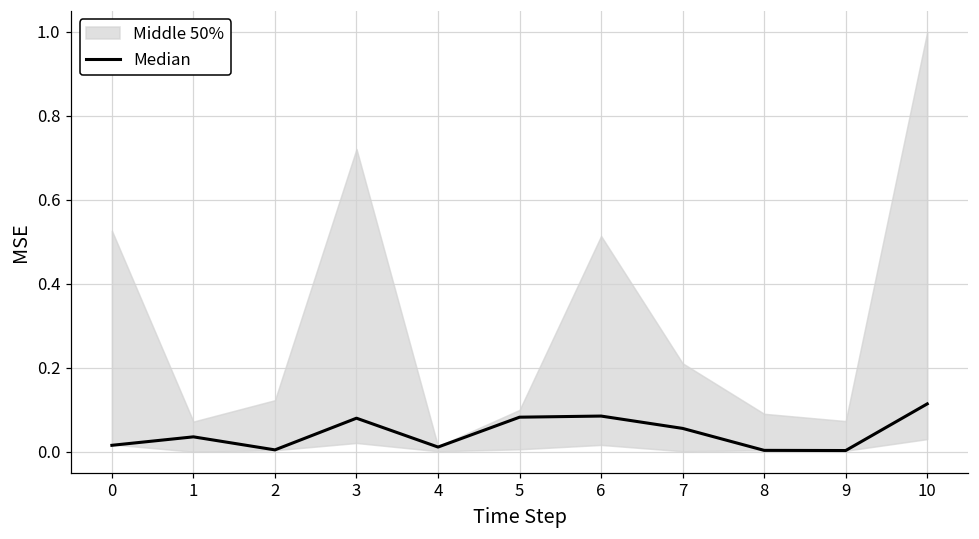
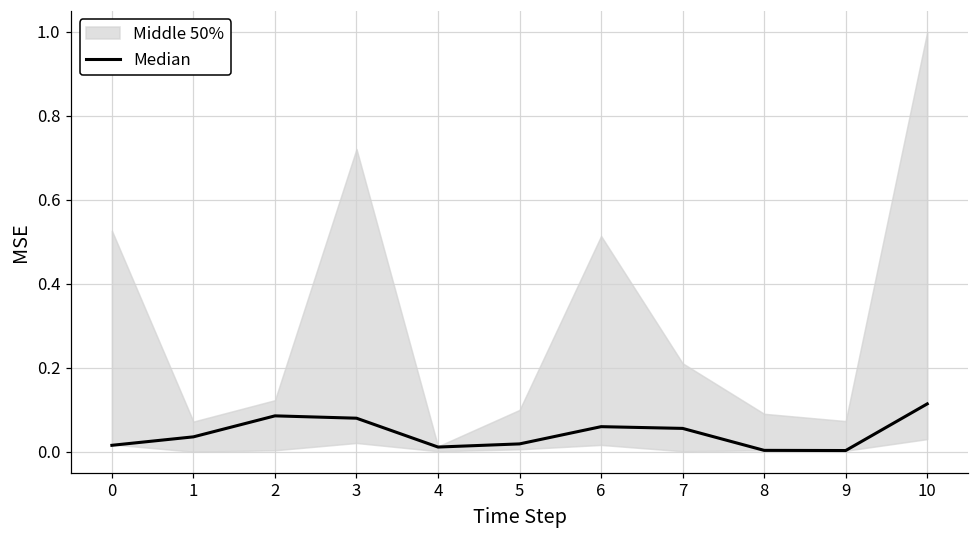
  {
    "Median": {
      "0": 0.02,
      "1": 0.04,
-     "2": 0.00,
+     "2": 0.09,
      "3": 0.08,
-     "5": 0.08,
-     "6": 0.08,
+     "5": 0.02,
+     "6": 0.06,
      "7": 0.06,
      "8": 0.00,
      "9": 0.00,
      "10": 0.11
    },
    "Middle 50%": {
      "1": 0.07
    }
  }
